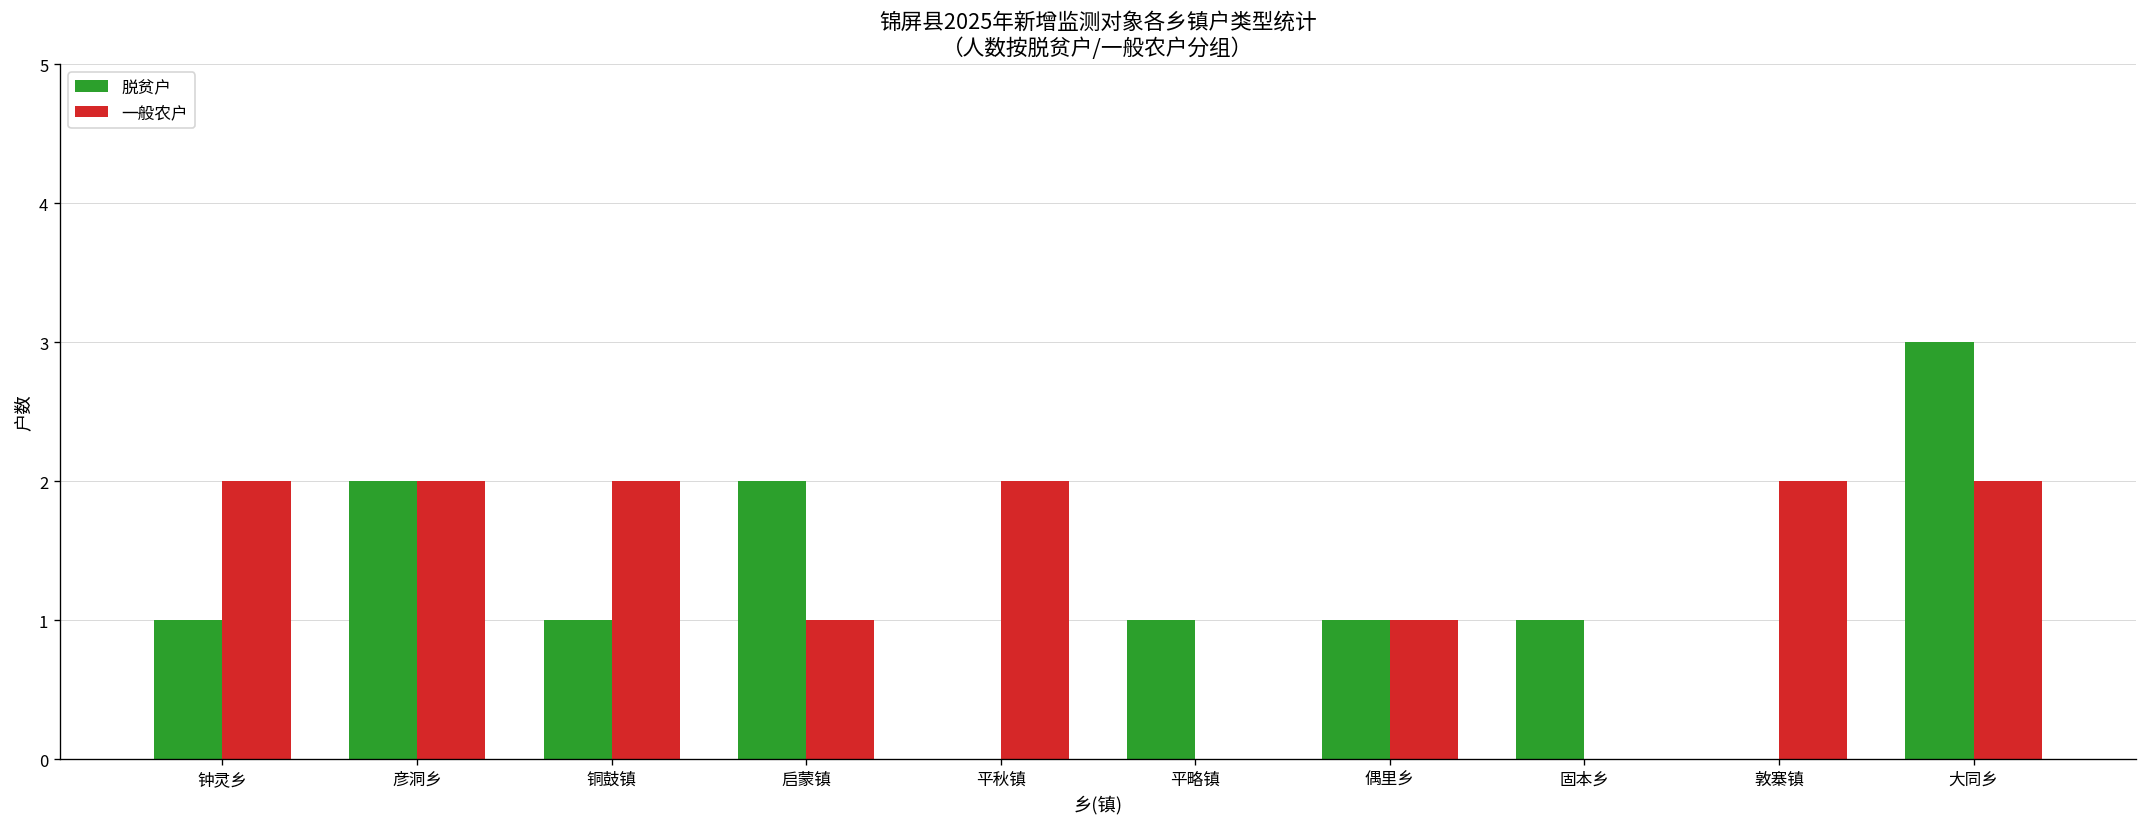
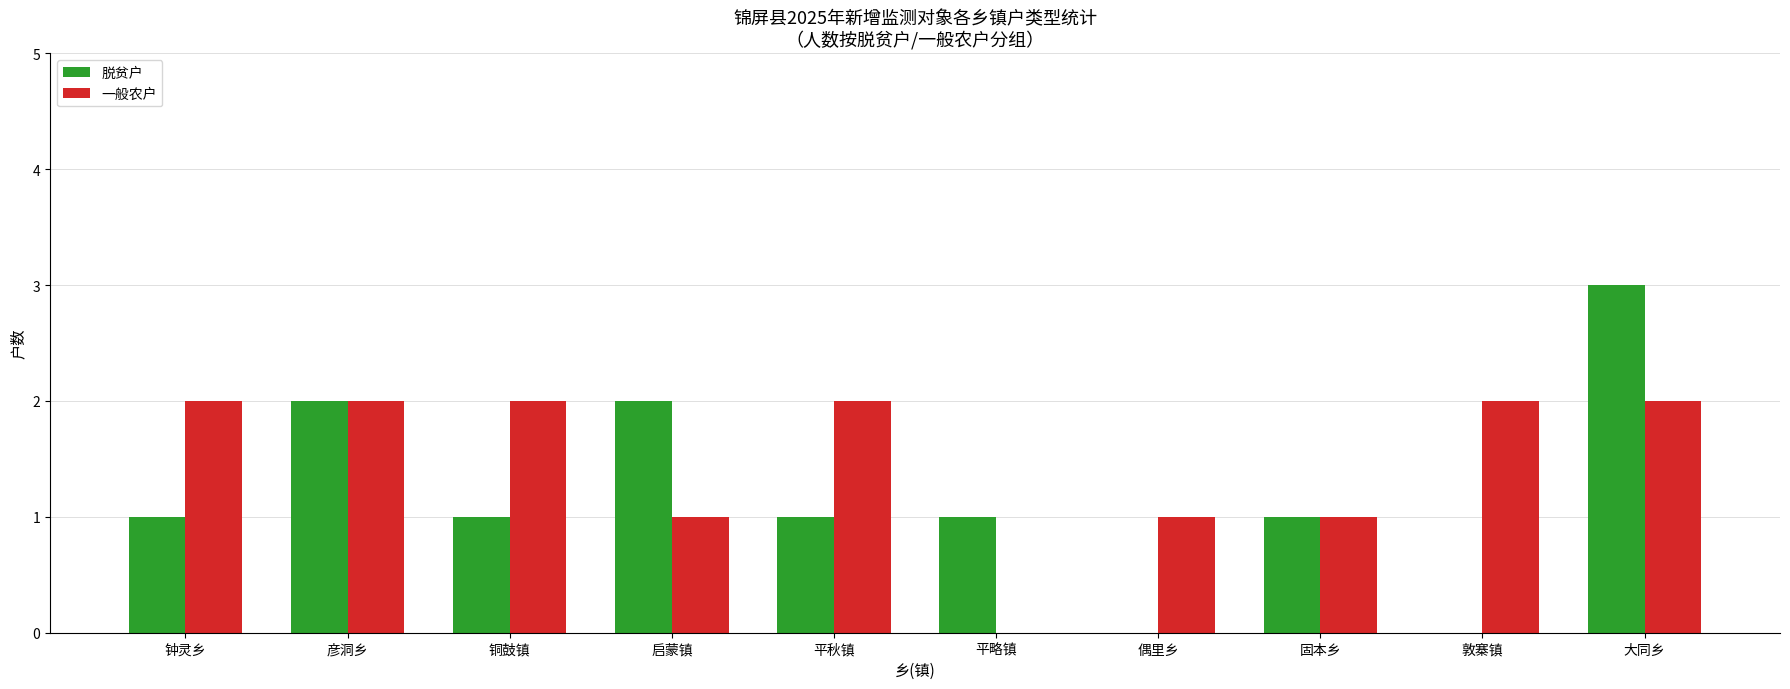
  {
    "脱贫户": {
      "钟灵乡": 1,
      "彦洞乡": 2,
      "铜鼓镇": 1,
      "启蒙镇": 2,
-     "平秋镇": 0,
+     "平秋镇": 1,
      "平略镇": 1,
-     "偶里乡": 1,
+     "偶里乡": 0,
      "固本乡": 1,
      "敦寨镇": 0,
      "大同乡": 3
    },
    "一般农户": {
      "钟灵乡": 2,
      "彦洞乡": 2,
      "铜鼓镇": 2,
      "启蒙镇": 1,
      "平秋镇": 2,
      "平略镇": 0,
      "偶里乡": 1,
-     "固本乡": 0,
+     "固本乡": 1,
      "敦寨镇": 2,
      "大同乡": 2
    }
  }
